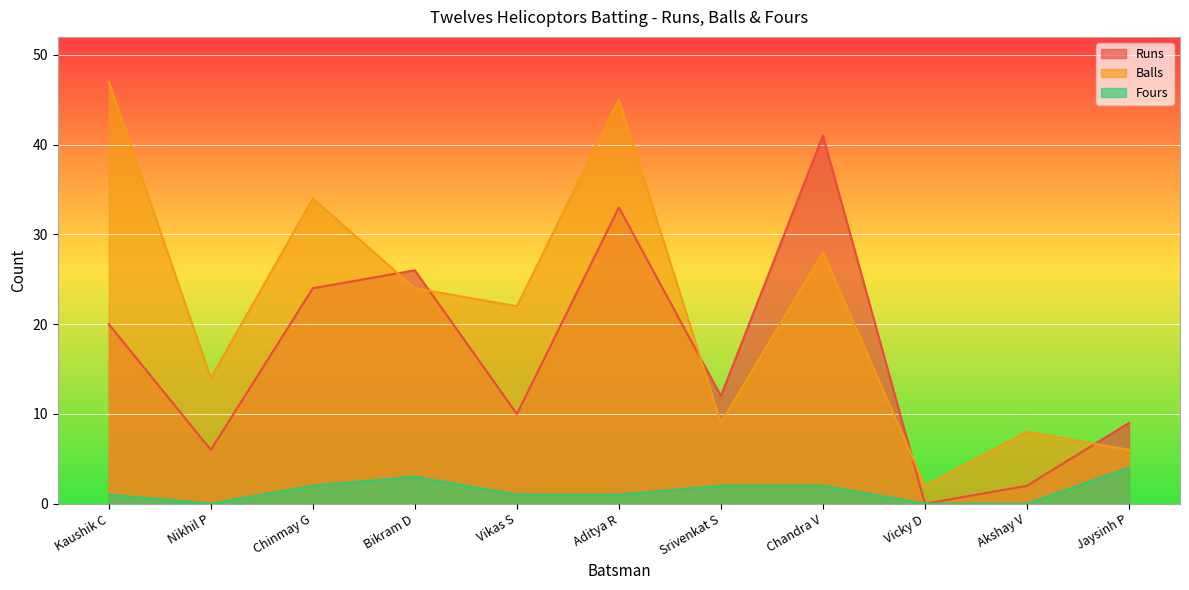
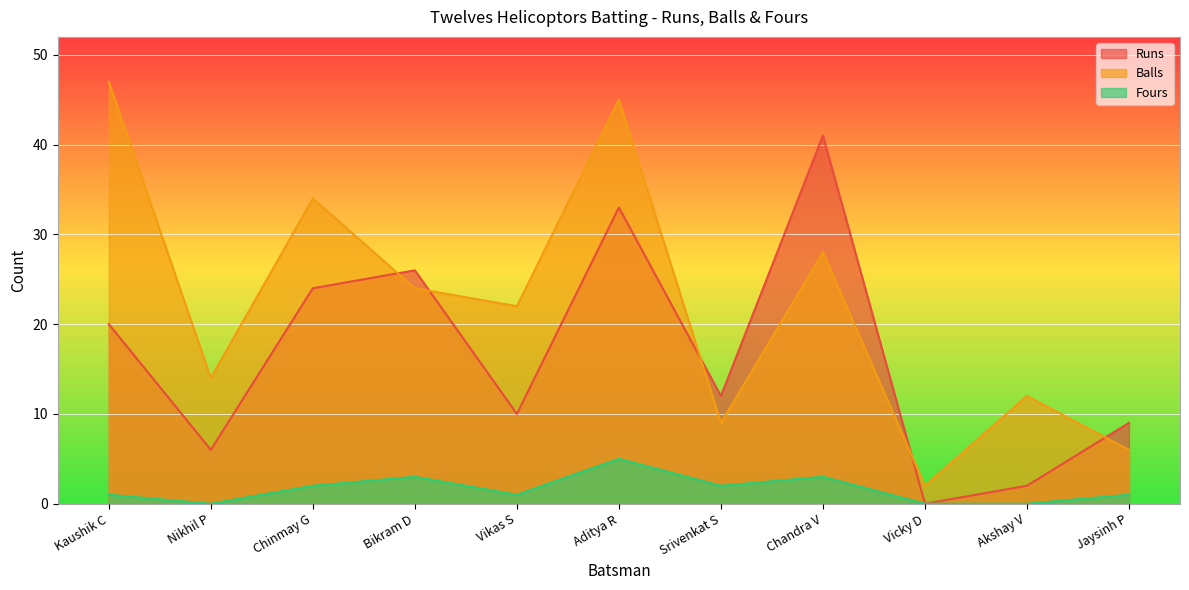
  {
    "Runs": {
      "Kaushik C": 20,
      "Nikhil P": 6,
      "Chinmay G": 24,
      "Bikram D": 26,
      "Vikas S": 10,
      "Aditya R": 33,
      "Srivenkat S": 12,
      "Chandra V": 41,
      "Akshay V": 2,
      "Jaysinh P": 9
    },
    "Balls": {
      "Kaushik C": 47,
      "Nikhil P": 14,
      "Chinmay G": 34,
      "Bikram D": 24,
      "Vikas S": 22,
      "Aditya R": 45,
      "Srivenkat S": 9,
      "Chandra V": 28,
      "Vicky D": 2,
-     "Akshay V": 8,
+     "Akshay V": 12,
      "Jaysinh P": 6
    },
    "Fours": {
      "Kaushik C": 1,
      "Nikhil P": 0,
      "Chinmay G": 2,
      "Bikram D": 3,
      "Vikas S": 1,
-     "Aditya R": 1,
+     "Aditya R": 5,
      "Srivenkat S": 2,
-     "Chandra V": 2,
+     "Chandra V": 3,
      "Akshay V": 0,
-     "Jaysinh P": 4
+     "Jaysinh P": 1
    }
  }
